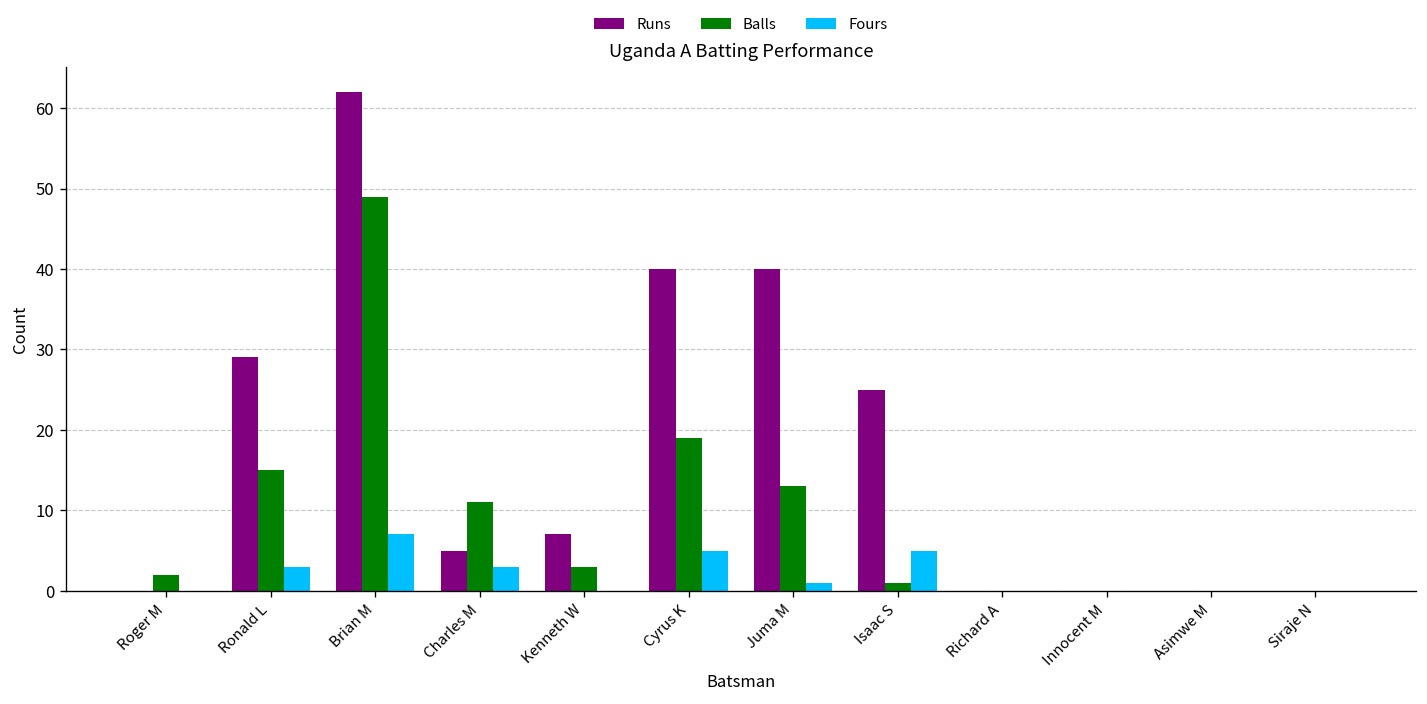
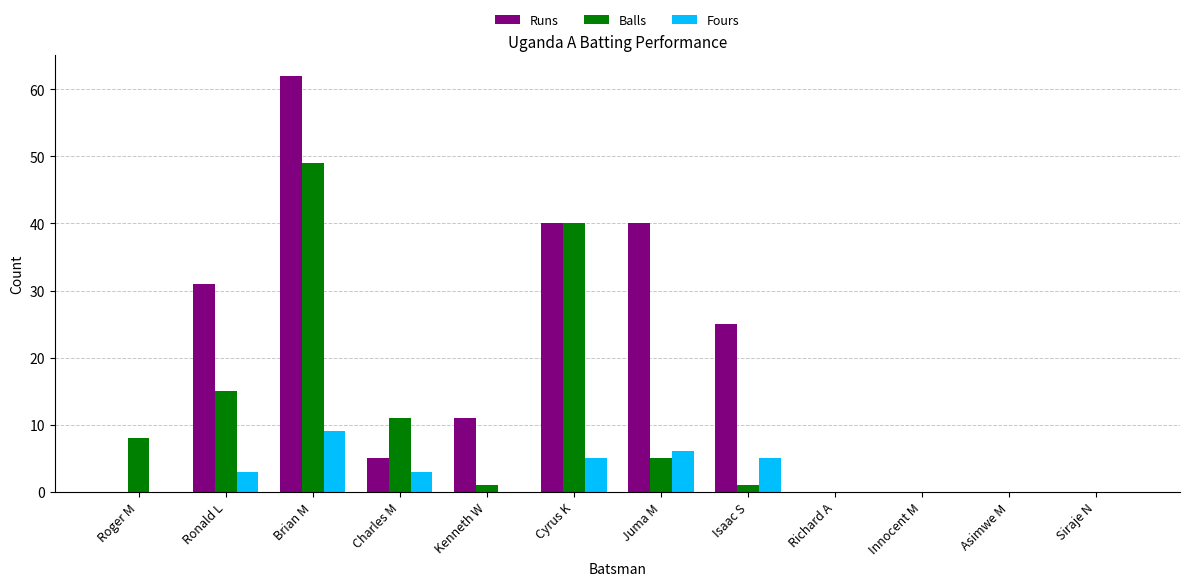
  {
    "Runs": {
      "Roger M": 0,
-     "Ronald L": 29,
+     "Ronald L": 31,
      "Brian M": 62,
      "Charles M": 5,
-     "Kenneth W": 7,
+     "Kenneth W": 11,
      "Cyrus K": 40,
      "Juma M": 40,
      "Isaac S": 25,
      "Richard A": 0,
      "Innocent M": 0,
      "Asimwe M": 0,
      "Siraje N": 0
    },
    "Balls": {
-     "Roger M": 2,
+     "Roger M": 8,
      "Ronald L": 15,
      "Brian M": 49,
      "Charles M": 11,
-     "Kenneth W": 3,
-     "Cyrus K": 19,
-     "Juma M": 13,
+     "Kenneth W": 1,
+     "Cyrus K": 40,
+     "Juma M": 5,
      "Isaac S": 1,
      "Richard A": 0,
      "Innocent M": 0,
      "Asimwe M": 0,
      "Siraje N": 0
    },
    "Fours": {
      "Roger M": 0,
      "Ronald L": 3,
-     "Brian M": 7,
+     "Brian M": 9,
      "Charles M": 3,
      "Kenneth W": 0,
      "Cyrus K": 5,
-     "Juma M": 1,
+     "Juma M": 6,
      "Isaac S": 5,
      "Richard A": 0,
      "Innocent M": 0,
      "Asimwe M": 0,
      "Siraje N": 0
    }
  }
